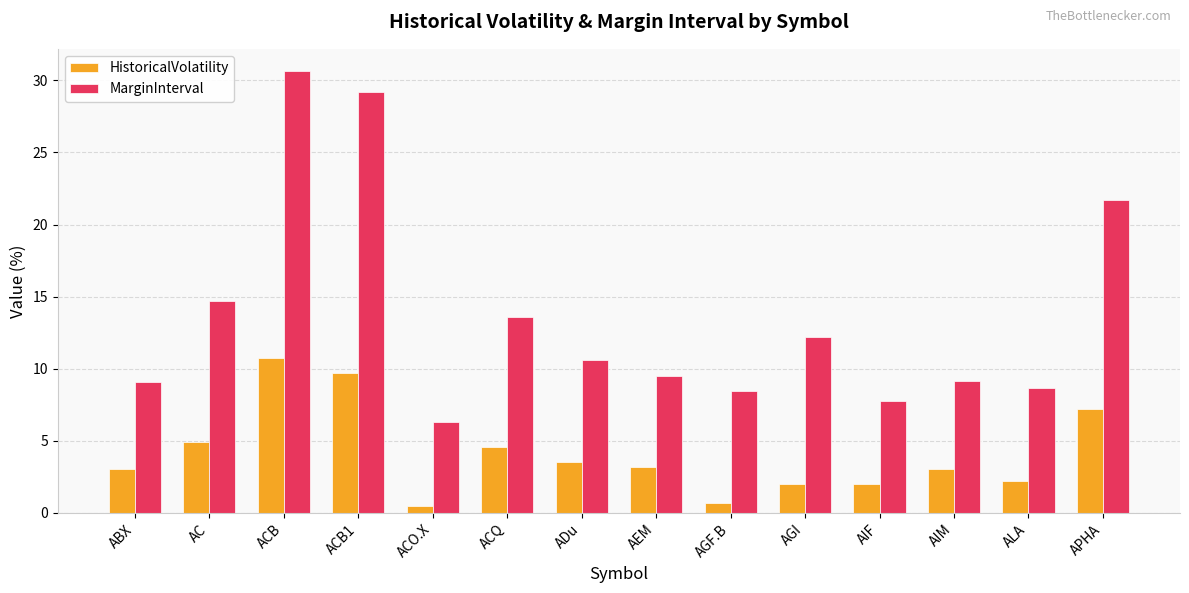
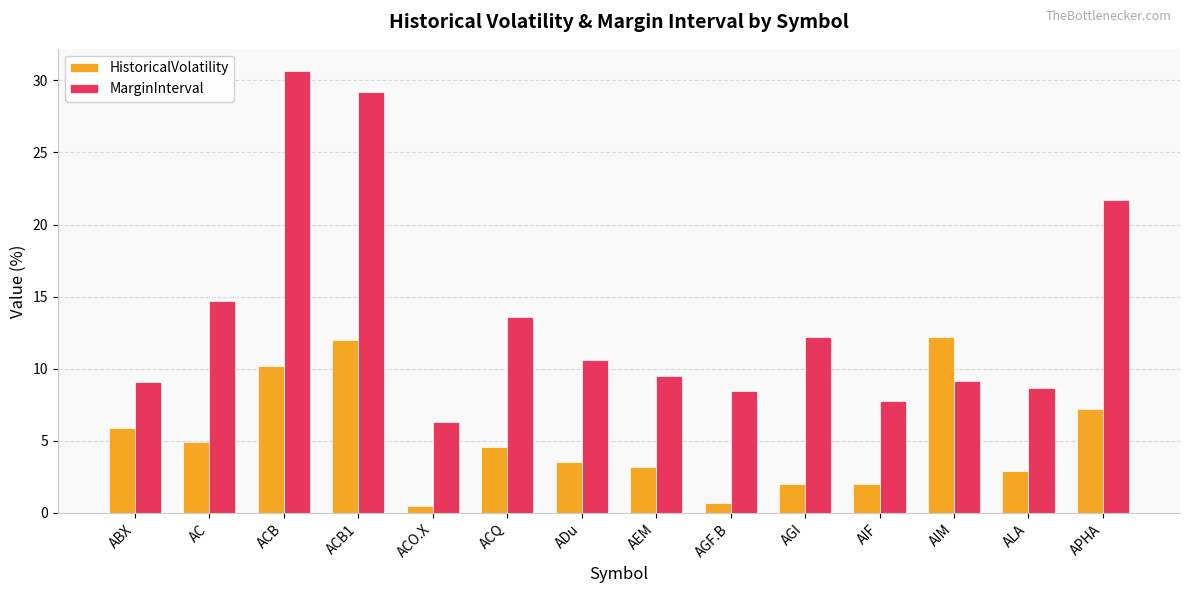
  {
    "HistoricalVolatility": {
-     "ABX": 3.0,
+     "ABX": 5.9,
      "AC": 4.9,
-     "ACB": 10.8,
-     "ACB1": 9.7,
+     "ACB": 10.2,
+     "ACB1": 12.0,
      "ACO.X": 0.5,
      "ACQ": 4.5,
      "ADu": 3.5,
      "AEM": 3.2,
      "AGF.B": 0.7,
      "AGI": 2.0,
      "AIF": 2.0,
-     "AIM": 3.1,
-     "ALA": 2.2,
+     "AIM": 12.2,
+     "ALA": 2.9,
      "APHA": 7.2
    },
    "MarginInterval": {
      "ABX": 9.1,
      "AC": 14.7,
      "ACB": 30.7,
      "ACB1": 29.2,
      "ACO.X": 6.3,
      "ACQ": 13.6,
      "ADu": 10.6,
      "AEM": 9.5,
      "AGF.B": 8.4,
      "AGI": 12.2,
      "AIF": 7.8,
      "AIM": 9.2,
      "ALA": 8.7,
      "APHA": 21.7
    }
  }
